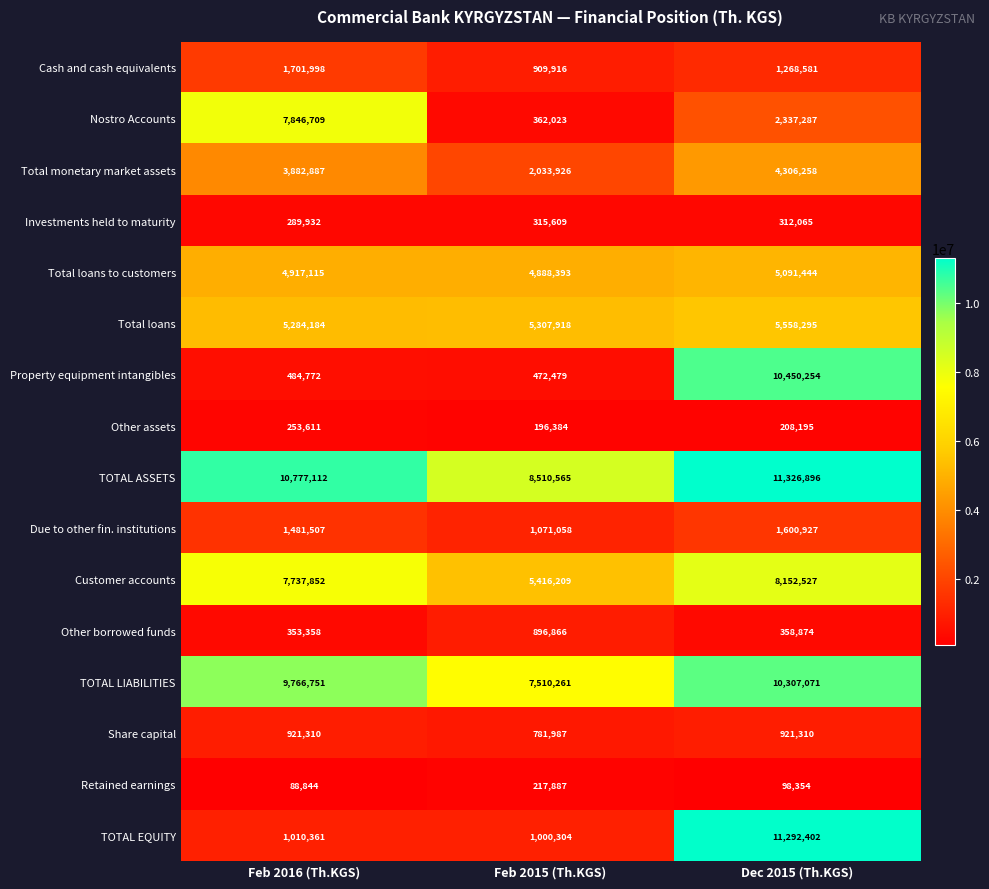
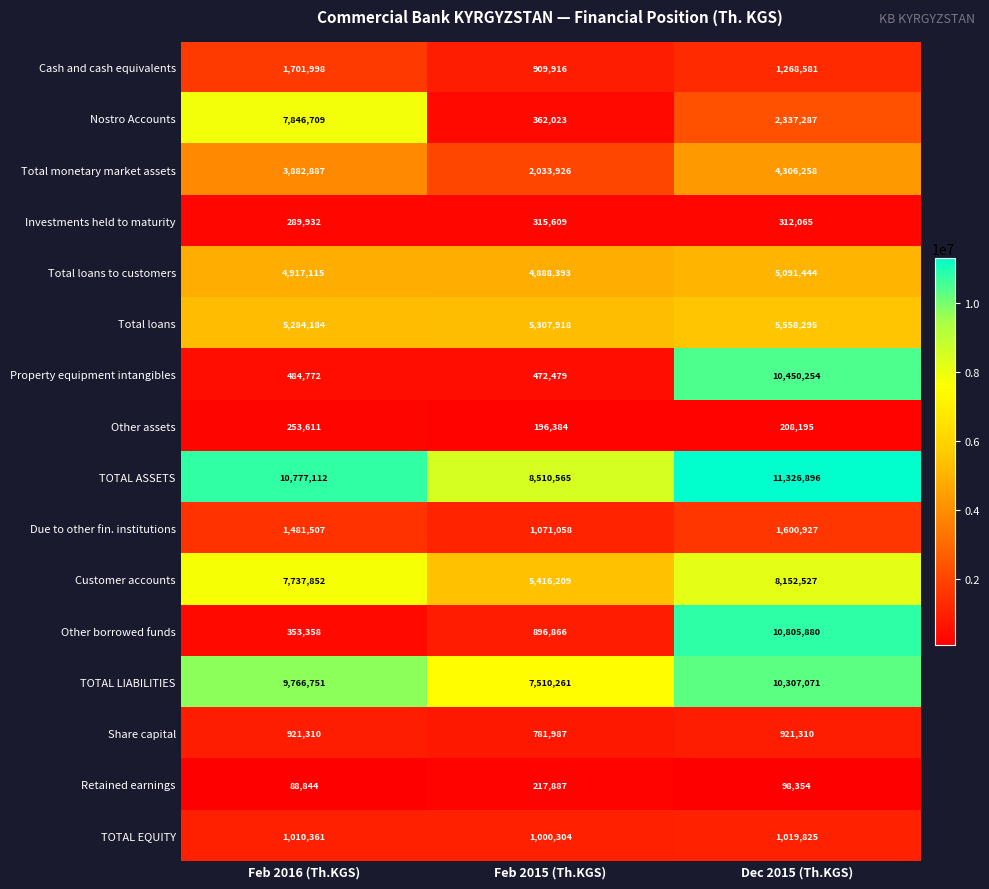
  {
    "Cash and cash equivalents": {
      "Feb 2016 (Th.KGS)": "1,701,998",
      "Feb 2015 (Th.KGS)": "909,916",
      "Dec 2015 (Th.KGS)": "1,268,581"
    },
    "Nostro Accounts": {
      "Feb 2016 (Th.KGS)": "7,846,709",
      "Feb 2015 (Th.KGS)": "362,023",
      "Dec 2015 (Th.KGS)": "2,337,287"
    },
    "Total monetary market assets": {
      "Feb 2016 (Th.KGS)": "3,882,887",
      "Feb 2015 (Th.KGS)": "2,033,926",
      "Dec 2015 (Th.KGS)": "4,306,258"
    },
    "Investments held to maturity": {
      "Feb 2016 (Th.KGS)": "289,932",
      "Feb 2015 (Th.KGS)": "315,609",
      "Dec 2015 (Th.KGS)": "312,065"
    },
    "Total loans to customers": {
      "Feb 2016 (Th.KGS)": "4,917,115",
      "Feb 2015 (Th.KGS)": "4,888,393",
      "Dec 2015 (Th.KGS)": "5,091,444"
    },
    "Total loans": {
      "Feb 2016 (Th.KGS)": "5,284,184",
      "Feb 2015 (Th.KGS)": "5,307,918",
      "Dec 2015 (Th.KGS)": "5,558,295"
    },
    "Property equipment intangibles": {
      "Feb 2016 (Th.KGS)": "484,772",
      "Feb 2015 (Th.KGS)": "472,479",
      "Dec 2015 (Th.KGS)": "10,450,254"
    },
    "Other assets": {
      "Feb 2016 (Th.KGS)": "253,611",
      "Feb 2015 (Th.KGS)": "196,384",
      "Dec 2015 (Th.KGS)": "208,195"
    },
    "TOTAL ASSETS": {
      "Feb 2016 (Th.KGS)": "10,777,112",
      "Feb 2015 (Th.KGS)": "8,510,565",
      "Dec 2015 (Th.KGS)": "11,326,896"
    },
    "Due to other fin. institutions": {
      "Feb 2016 (Th.KGS)": "1,481,507",
      "Feb 2015 (Th.KGS)": "1,071,058",
      "Dec 2015 (Th.KGS)": "1,600,927"
    },
    "Customer accounts": {
      "Feb 2016 (Th.KGS)": "7,737,852",
      "Feb 2015 (Th.KGS)": "5,416,209",
      "Dec 2015 (Th.KGS)": "8,152,527"
    },
    "Other borrowed funds": {
      "Feb 2016 (Th.KGS)": "353,358",
      "Feb 2015 (Th.KGS)": "896,866",
-     "Dec 2015 (Th.KGS)": "358,874"
+     "Dec 2015 (Th.KGS)": "10,805,880"
    },
    "TOTAL LIABILITIES": {
      "Feb 2016 (Th.KGS)": "9,766,751",
      "Feb 2015 (Th.KGS)": "7,510,261",
      "Dec 2015 (Th.KGS)": "10,307,071"
    },
    "Share capital": {
      "Feb 2016 (Th.KGS)": "921,310",
      "Feb 2015 (Th.KGS)": "781,987",
      "Dec 2015 (Th.KGS)": "921,310"
    },
    "Retained earnings": {
      "Feb 2016 (Th.KGS)": "88,844",
      "Feb 2015 (Th.KGS)": "217,887",
      "Dec 2015 (Th.KGS)": "98,354"
    },
    "TOTAL EQUITY": {
      "Feb 2016 (Th.KGS)": "1,010,361",
      "Feb 2015 (Th.KGS)": "1,000,304",
-     "Dec 2015 (Th.KGS)": "11,292,402"
+     "Dec 2015 (Th.KGS)": "1,019,825"
    }
  }
